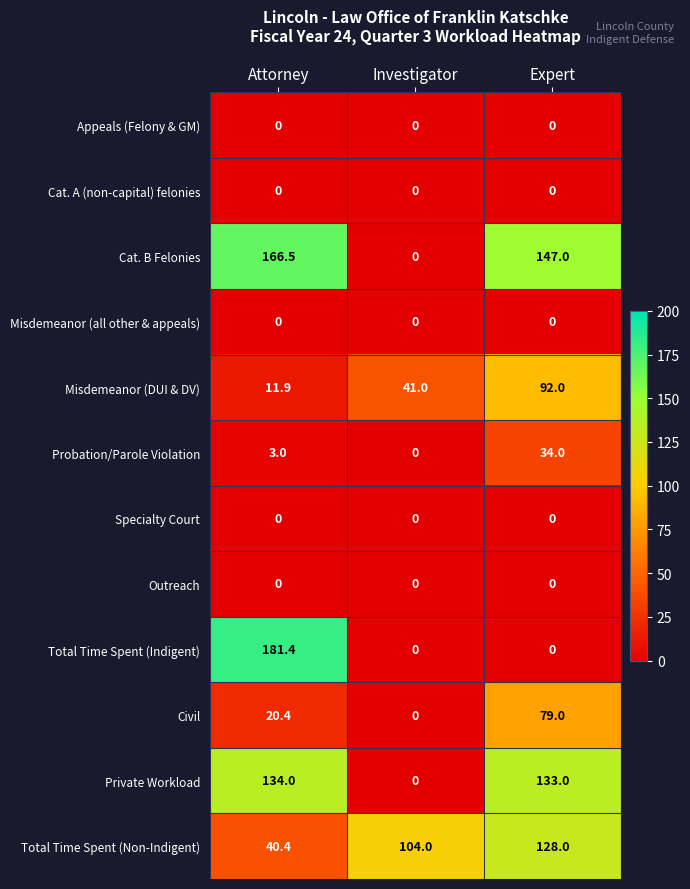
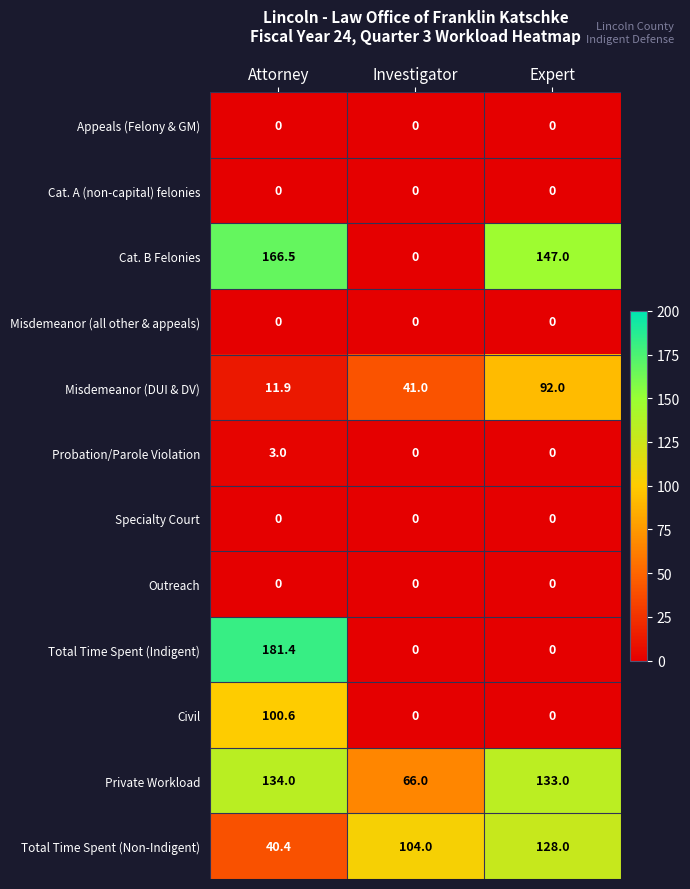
  {
    "Appeals (Felony & GM)": {
      "Attorney": 0,
      "Investigator": 0,
      "Expert": 0
    },
    "Cat. A (non-capital) felonies": {
      "Attorney": 0,
      "Investigator": 0,
      "Expert": 0
    },
    "Cat. B Felonies": {
      "Attorney": 166.5,
      "Investigator": 0,
      "Expert": 147.0
    },
    "Misdemeanor (all other & appeals)": {
      "Attorney": 0,
      "Investigator": 0,
      "Expert": 0
    },
    "Misdemeanor (DUI & DV)": {
      "Attorney": 11.9,
      "Investigator": 41.0,
      "Expert": 92.0
    },
    "Probation/Parole Violation": {
      "Attorney": 3.0,
      "Investigator": 0,
-     "Expert": 34.0
+     "Expert": 0
    },
    "Specialty Court": {
      "Attorney": 0,
      "Investigator": 0,
      "Expert": 0
    },
    "Outreach": {
      "Attorney": 0,
      "Investigator": 0,
      "Expert": 0
    },
    "Total Time Spent (Indigent)": {
      "Attorney": 181.4,
      "Investigator": 0,
      "Expert": 0
    },
    "Civil": {
-     "Attorney": 20.4,
+     "Attorney": 100.6,
      "Investigator": 0,
-     "Expert": 79.0
+     "Expert": 0
    },
    "Private Workload": {
      "Attorney": 134.0,
-     "Investigator": 0,
+     "Investigator": 66.0,
      "Expert": 133.0
    },
    "Total Time Spent (Non-Indigent)": {
      "Attorney": 40.4,
      "Investigator": 104.0,
      "Expert": 128.0
    }
  }
